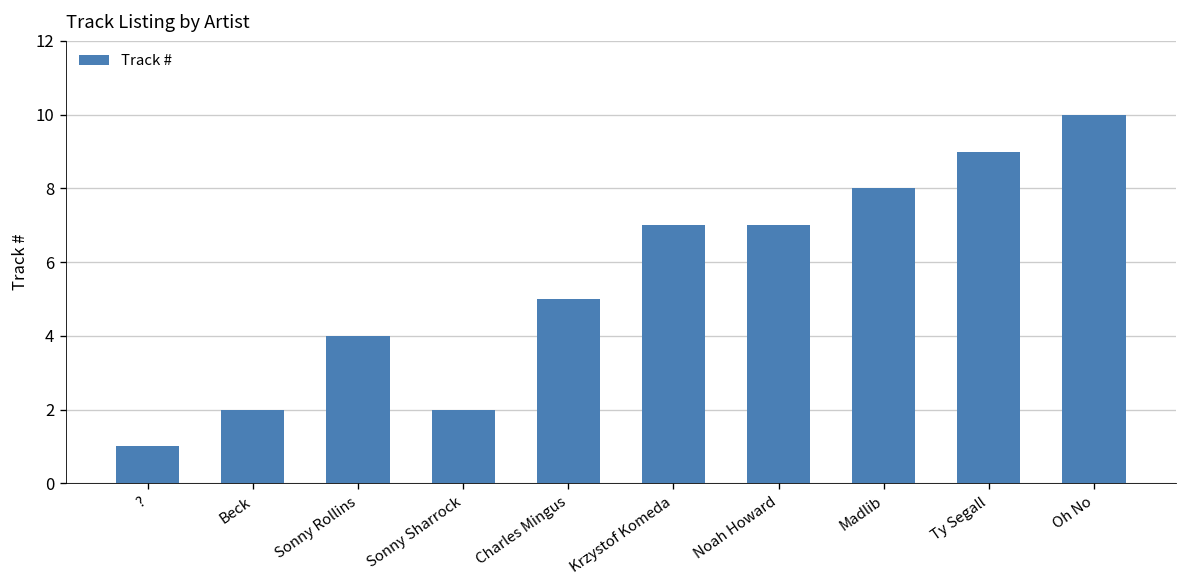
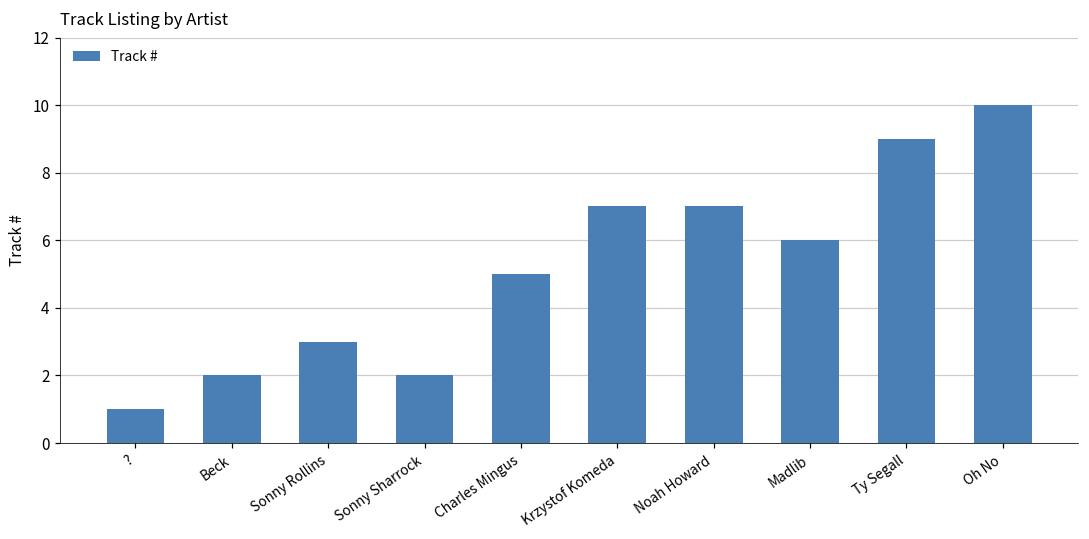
  {
    "?": 1,
    "Beck": 2,
-   "Sonny Rollins": 4,
+   "Sonny Rollins": 3,
    "Sonny Sharrock": 2,
    "Charles Mingus": 5,
    "Krzystof Komeda": 7,
    "Noah Howard": 7,
-   "Madlib": 8,
+   "Madlib": 6,
    "Ty Segall": 9,
    "Oh No": 10
  }
